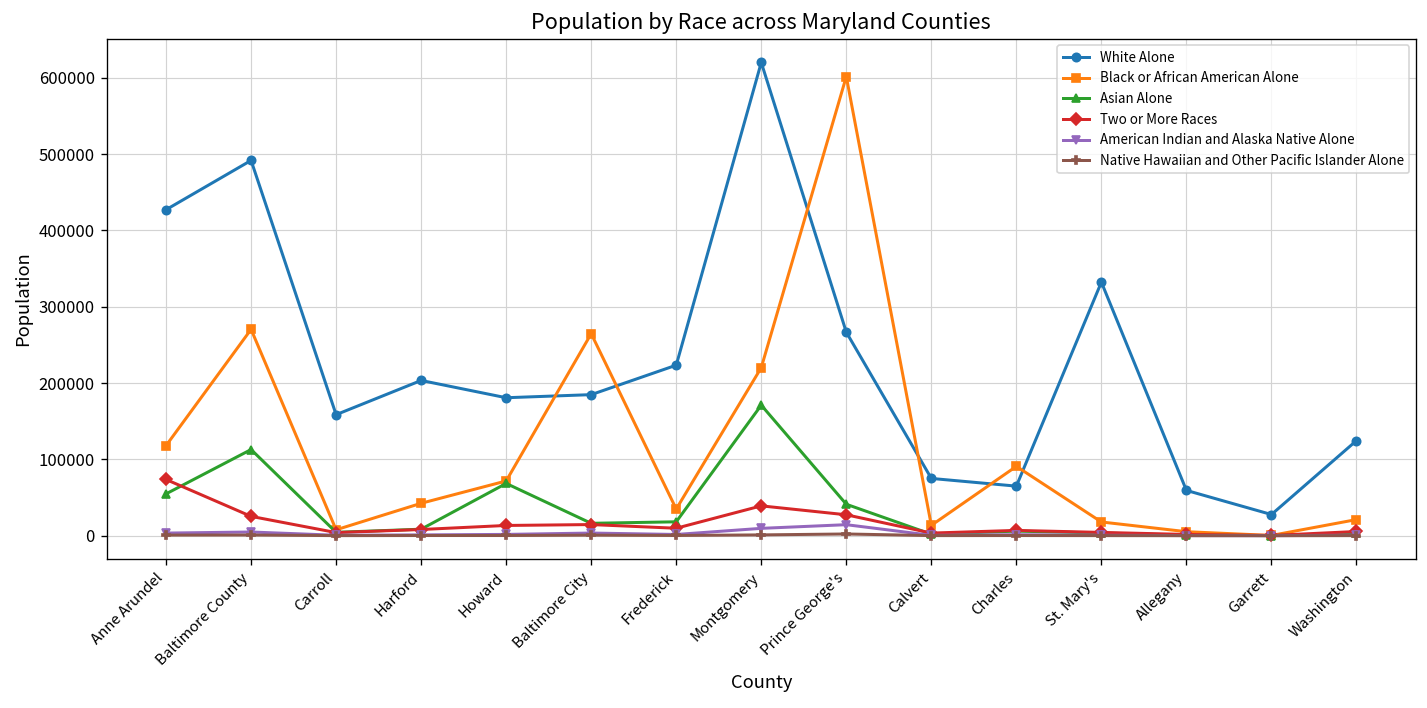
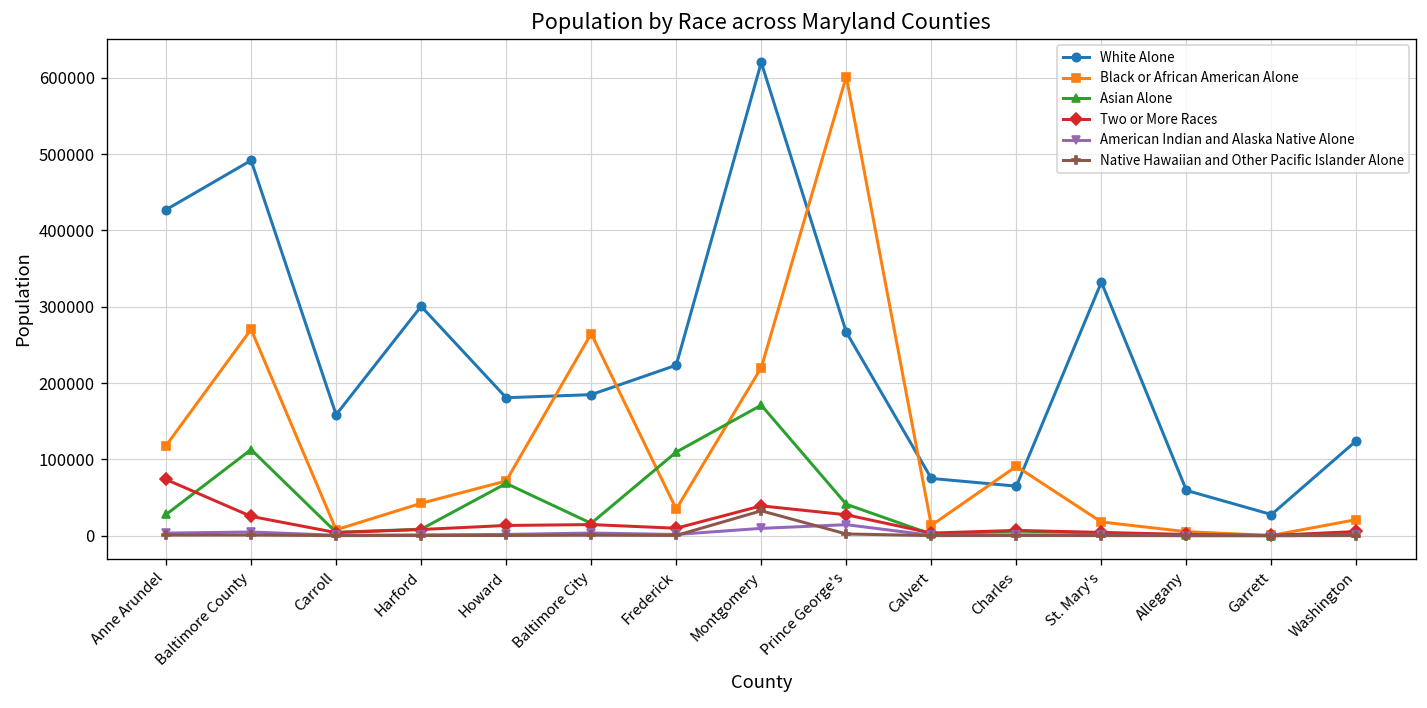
  {
    "White Alone": {
      "Anne Arundel": 430000,
      "Baltimore County": 490000,
      "Carroll": 160000,
-     "Harford": 200000,
+     "Harford": 300000,
      "Howard": 180000,
      "Baltimore City": 180000,
      "Frederick": 220000,
      "Montgomery": 620000,
      "Prince George's": 270000,
      "Calvert": 80000,
      "Charles": 60000,
      "St. Mary's": 330000,
      "Allegany": 60000,
      "Garrett": 30000,
      "Washington": 120000
    },
    "Black or African American Alone": {
      "Anne Arundel": 120000,
      "Baltimore County": 270000,
      "Harford": 40000,
      "Baltimore City": 260000,
      "Frederick": 30000,
      "Montgomery": 220000,
      "Prince George's": 600000,
      "Calvert": 10000,
      "Charles": 90000,
      "St. Mary's": 20000,
      "Washington": 20000
    },
    "Asian Alone": {
-     "Anne Arundel": 50000,
+     "Anne Arundel": 30000,
      "Baltimore County": 110000,
-     "Frederick": 20000,
+     "Frederick": 110000,
      "Montgomery": 170000,
      "Prince George's": 40000
    },
    "Two or More Races": {
      "Anne Arundel": 70000,
      "Baltimore County": 30000,
      "Howard": 10000,
      "Frederick": 10000,
      "Montgomery": 40000,
      "Prince George's": 30000
    },
    "American Indian and Alaska Native Alone": {
      "Montgomery": 10000,
      "Prince George's": 10000
    },
    "Native Hawaiian and Other Pacific Islander Alone": {
-     "Montgomery": 0,
+     "Montgomery": 30000,
      "Prince George's": 0
    }
  }
